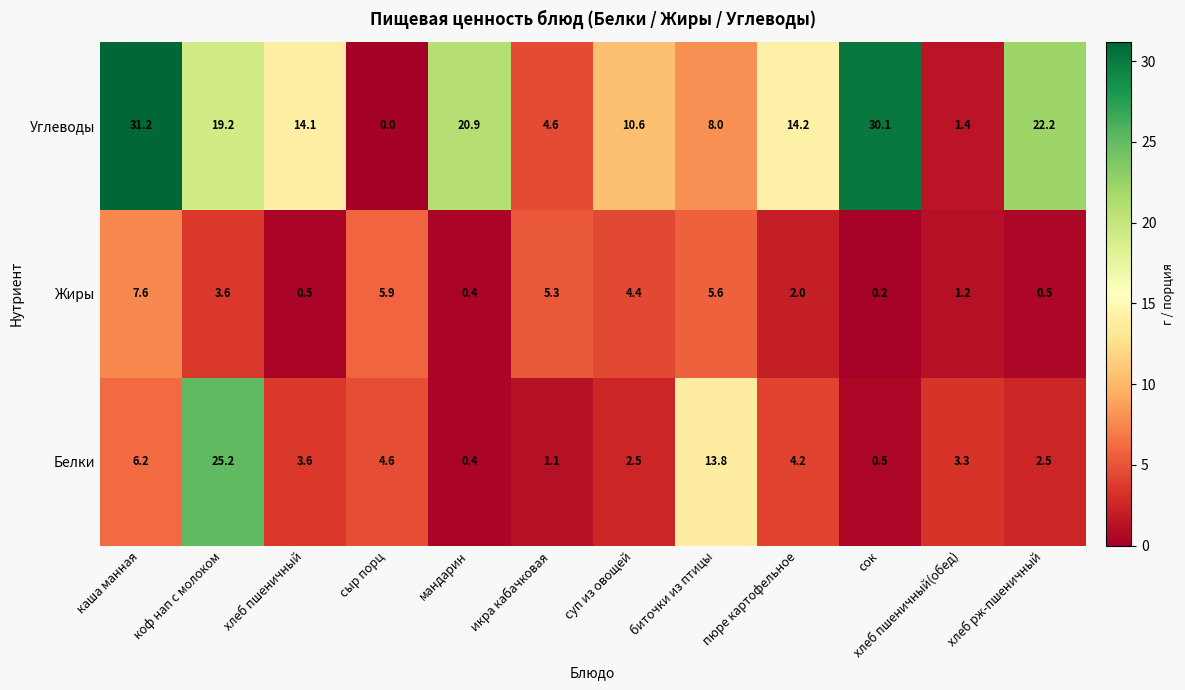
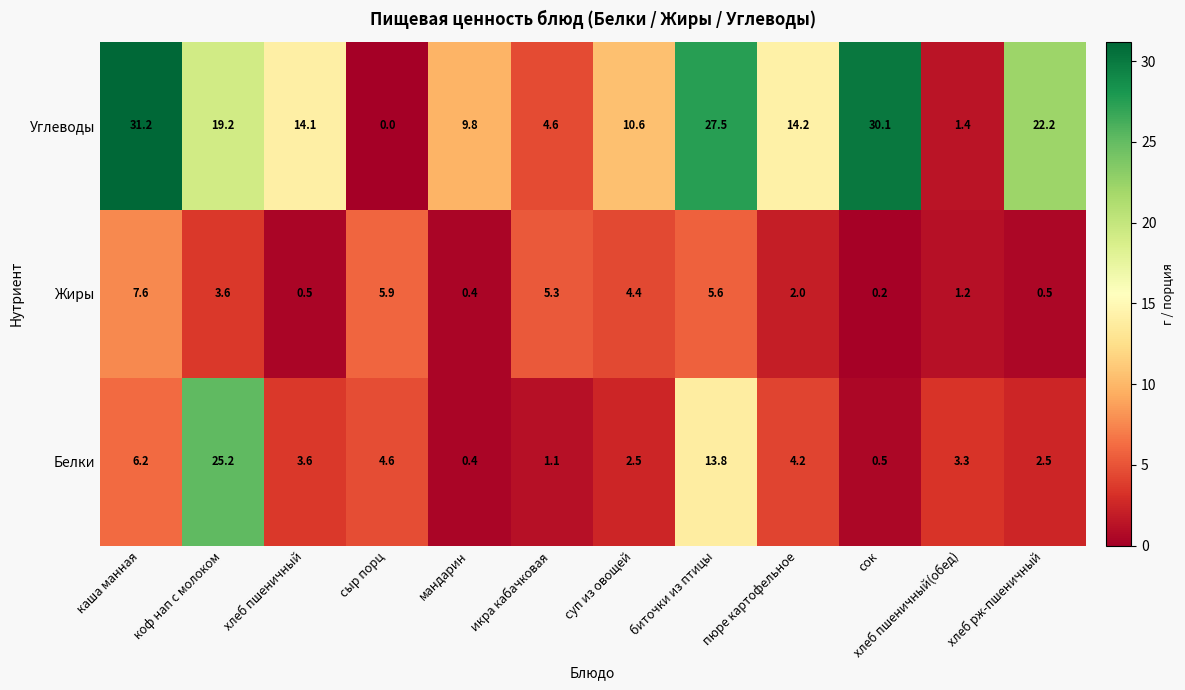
  {
    "Углеводы": {
      "каша манная": 31.2,
      "коф нап с молоком": 19.2,
      "хлеб пшеничный": 14.1,
      "сыр порц": 0.0,
-     "мандарин": 20.9,
+     "мандарин": 9.8,
      "икра кабачковая": 4.6,
      "суп из овощей": 10.6,
-     "биточки из птицы": 8.0,
+     "биточки из птицы": 27.5,
      "пюре картофельное": 14.2,
      "сок": 30.1,
      "хлеб пшеничный(обед)": 1.4,
      "хлеб рж-пшеничный": 22.2
    },
    "Жиры": {
      "каша манная": 7.6,
      "коф нап с молоком": 3.6,
      "хлеб пшеничный": 0.5,
      "сыр порц": 5.9,
      "мандарин": 0.4,
      "икра кабачковая": 5.3,
      "суп из овощей": 4.4,
      "биточки из птицы": 5.6,
      "пюре картофельное": 2.0,
      "сок": 0.2,
      "хлеб пшеничный(обед)": 1.2,
      "хлеб рж-пшеничный": 0.5
    },
    "Белки": {
      "каша манная": 6.2,
      "коф нап с молоком": 25.2,
      "хлеб пшеничный": 3.6,
      "сыр порц": 4.6,
      "мандарин": 0.4,
      "икра кабачковая": 1.1,
      "суп из овощей": 2.5,
      "биточки из птицы": 13.8,
      "пюре картофельное": 4.2,
      "сок": 0.5,
      "хлеб пшеничный(обед)": 3.3,
      "хлеб рж-пшеничный": 2.5
    }
  }
